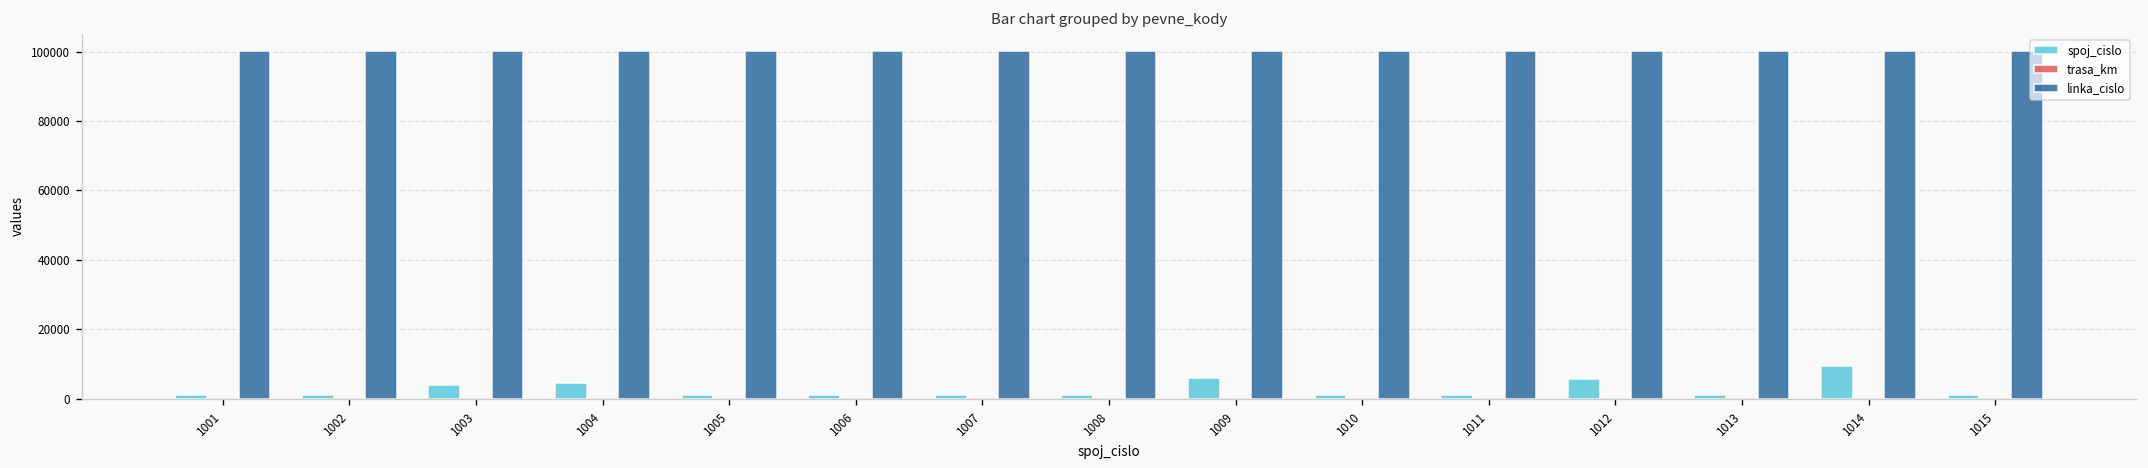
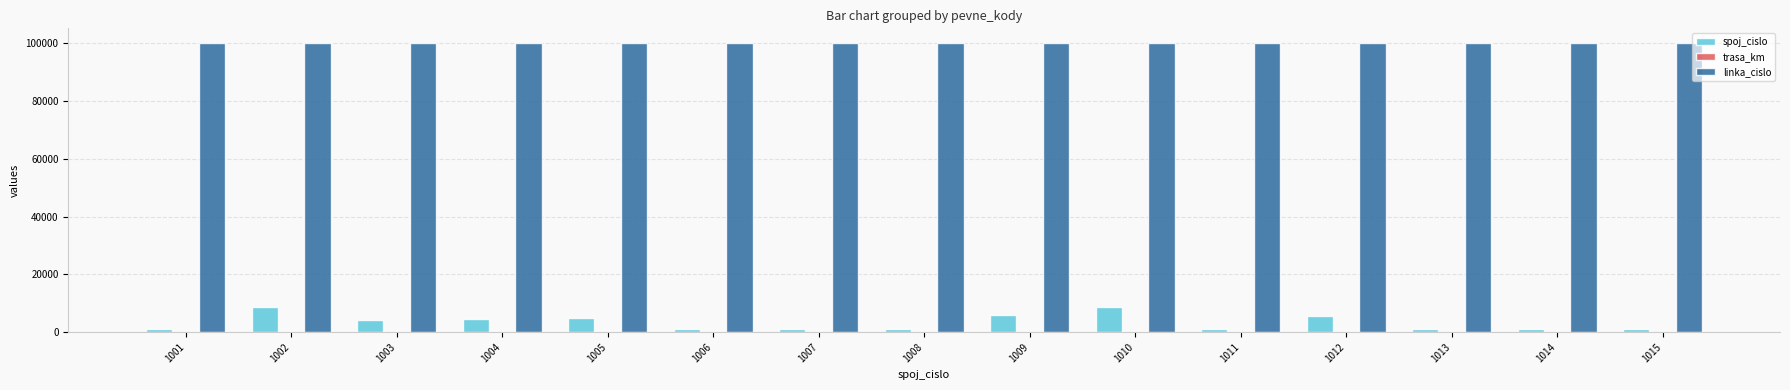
  {
    "spoj_cislo": {
      "1001": 1000,
-     "1002": 1000,
+     "1002": 9000,
      "1003": 4000,
      "1004": 4000,
-     "1005": 1000,
+     "1005": 5000,
      "1006": 1000,
      "1007": 1000,
      "1008": 1000,
      "1009": 6000,
-     "1010": 1000,
+     "1010": 9000,
      "1011": 1000,
      "1012": 6000,
      "1013": 1000,
-     "1014": 9000,
+     "1014": 1000,
      "1015": 1000
    },
    "linka_cislo": {
      "1001": 100000,
      "1002": 100000,
      "1003": 100000,
      "1004": 100000,
      "1005": 100000,
      "1006": 100000,
      "1007": 100000,
      "1008": 100000,
      "1009": 100000,
      "1010": 100000,
      "1011": 100000,
      "1012": 100000,
      "1013": 100000,
      "1014": 100000,
      "1015": 100000
    }
  }
